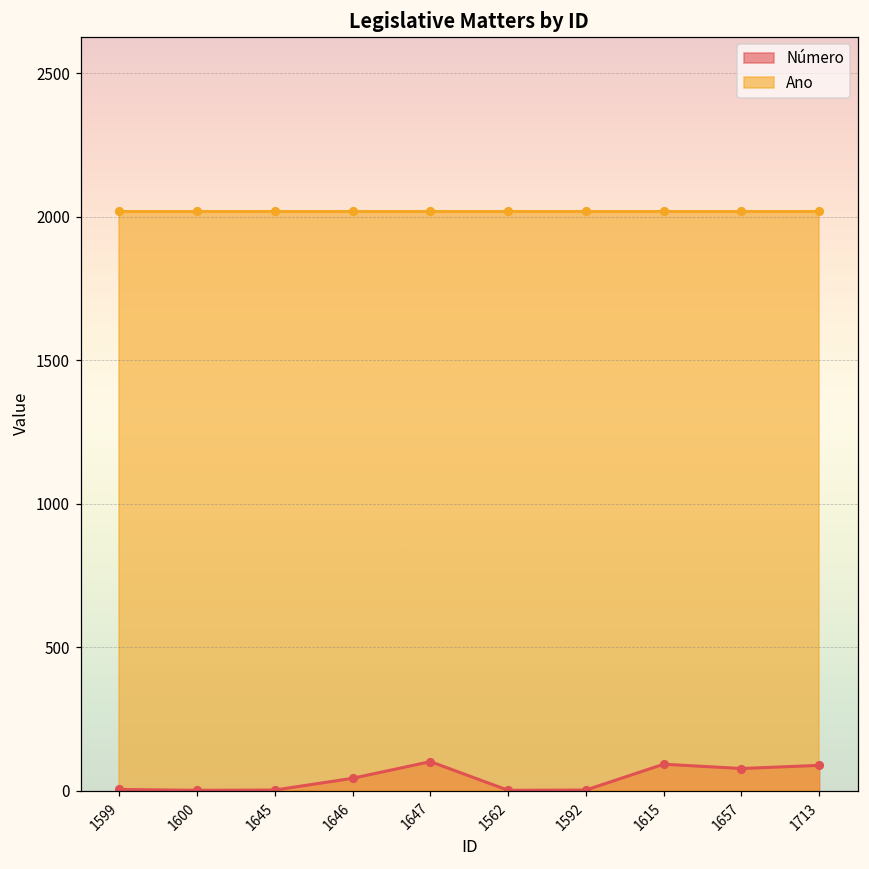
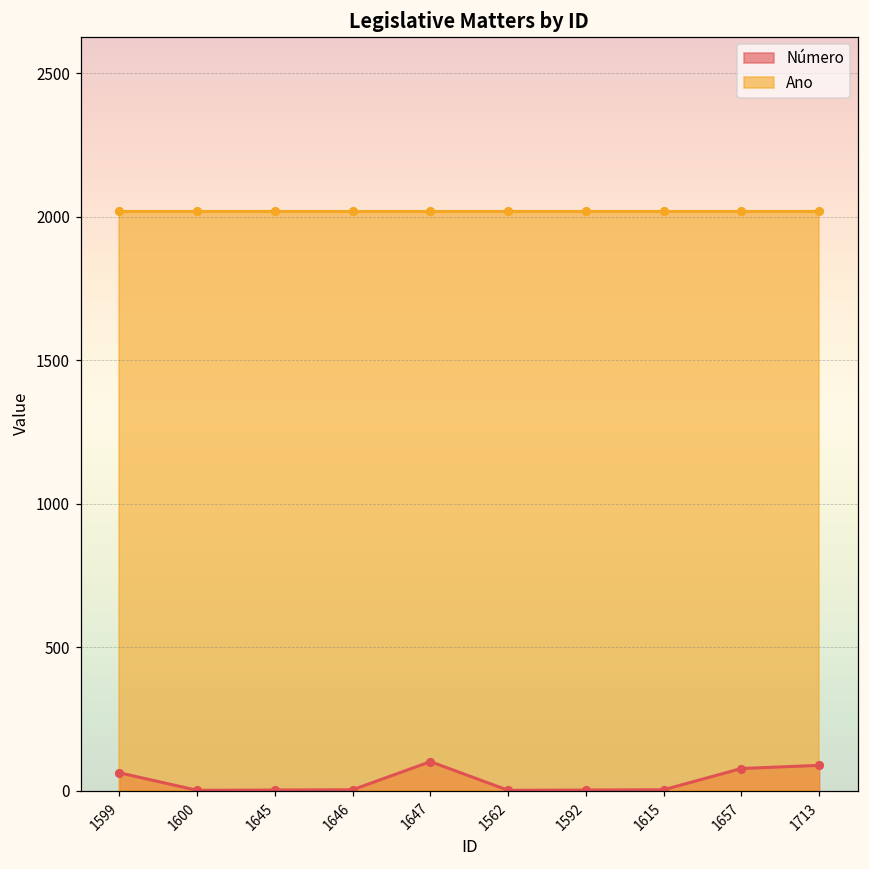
  {
    "Número": {
-     "1599": 0,
+     "1599": 60,
      "1600": 0,
      "1645": 0,
-     "1646": 40,
+     "1646": 0,
      "1647": 100,
      "1562": 0,
      "1592": 0,
-     "1615": 90,
+     "1615": 0,
      "1657": 80,
      "1713": 90
    },
    "Ano": {
      "1599": 2020,
      "1600": 2020,
      "1645": 2020,
      "1646": 2020,
      "1647": 2020,
      "1562": 2020,
      "1592": 2020,
      "1615": 2020,
      "1657": 2020,
      "1713": 2020
    }
  }
